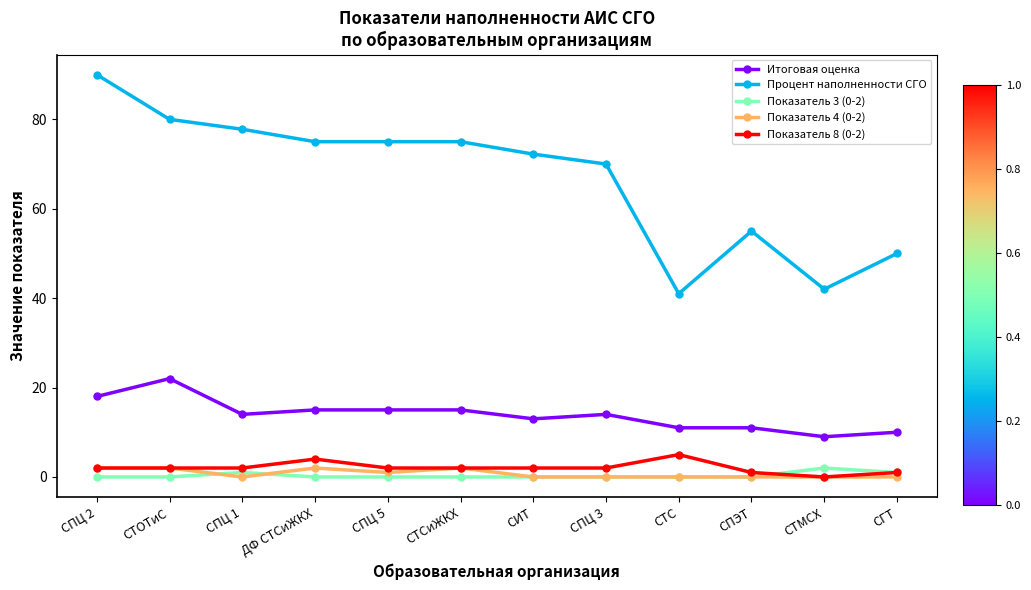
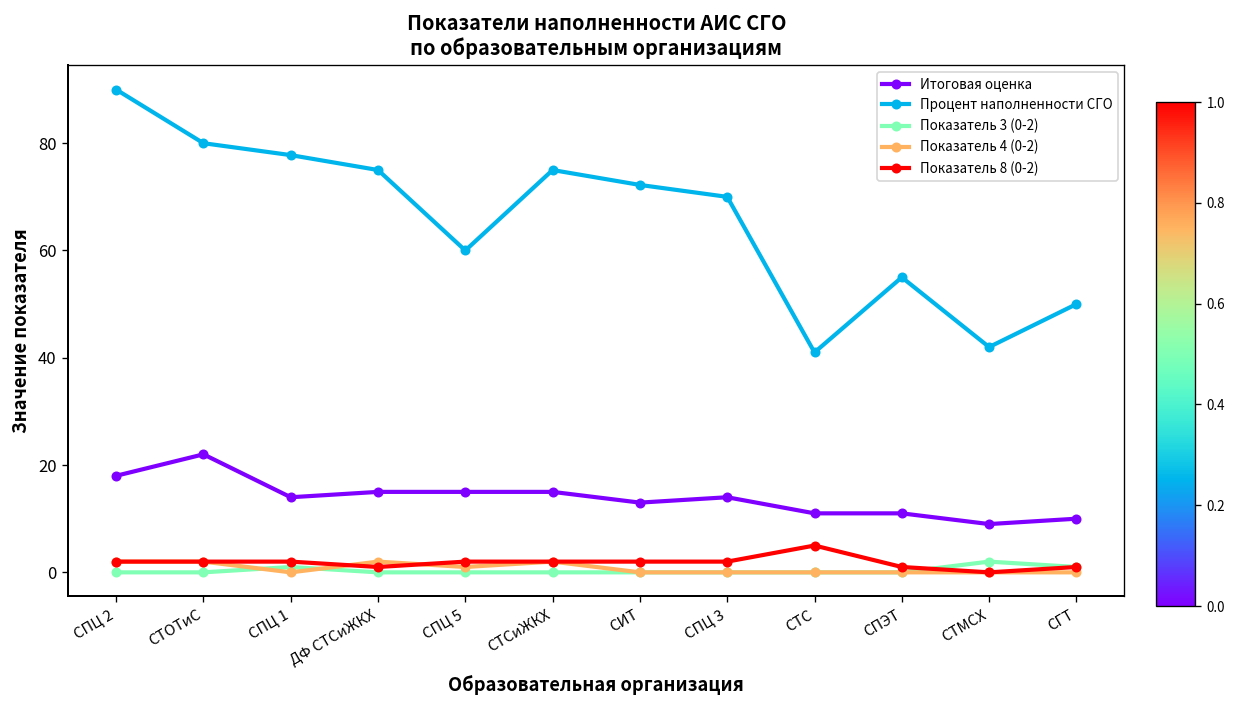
  {
    "Итоговая оценка": {
      "СПЦ 2": 18,
      "СТОТиС": 22,
      "СПЦ 1": 14,
      "ДФ СТСиЖКХ": 15,
      "СПЦ 5": 15,
      "СТСиЖКХ": 15,
      "СИТ": 13,
      "СПЦ 3": 14,
      "СТС": 11,
      "СПЭТ": 11,
      "СТМСХ": 9,
      "СГТ": 10
    },
    "Процент наполненности СГО": {
      "СПЦ 2": 90,
      "СТОТиС": 80,
      "СПЦ 1": 78,
      "ДФ СТСиЖКХ": 75,
-     "СПЦ 5": 75,
+     "СПЦ 5": 60,
      "СТСиЖКХ": 75,
      "СИТ": 72,
      "СПЦ 3": 70,
      "СТС": 41,
      "СПЭТ": 55,
      "СТМСХ": 42,
      "СГТ": 50
    },
    "Показатель 3 (0-2)": {
      "СПЦ 2": 0,
      "СТОТиС": 0,
      "СПЦ 1": 1,
      "ДФ СТСиЖКХ": 0,
      "СПЦ 5": 0,
      "СТСиЖКХ": 0,
      "СТМСХ": 2
    },
    "Показатель 4 (0-2)": {
      "СПЦ 1": 0,
      "ДФ СТСиЖКХ": 2,
      "СПЦ 5": 1,
      "СГТ": 0
    },
    "Показатель 8 (0-2)": {
      "СПЦ 1": 2,
-     "ДФ СТСиЖКХ": 4,
+     "ДФ СТСиЖКХ": 1,
      "СПЦ 5": 2,
      "СИТ": 2,
      "СПЦ 3": 2,
      "СТС": 5,
      "СПЭТ": 1
    }
  }
